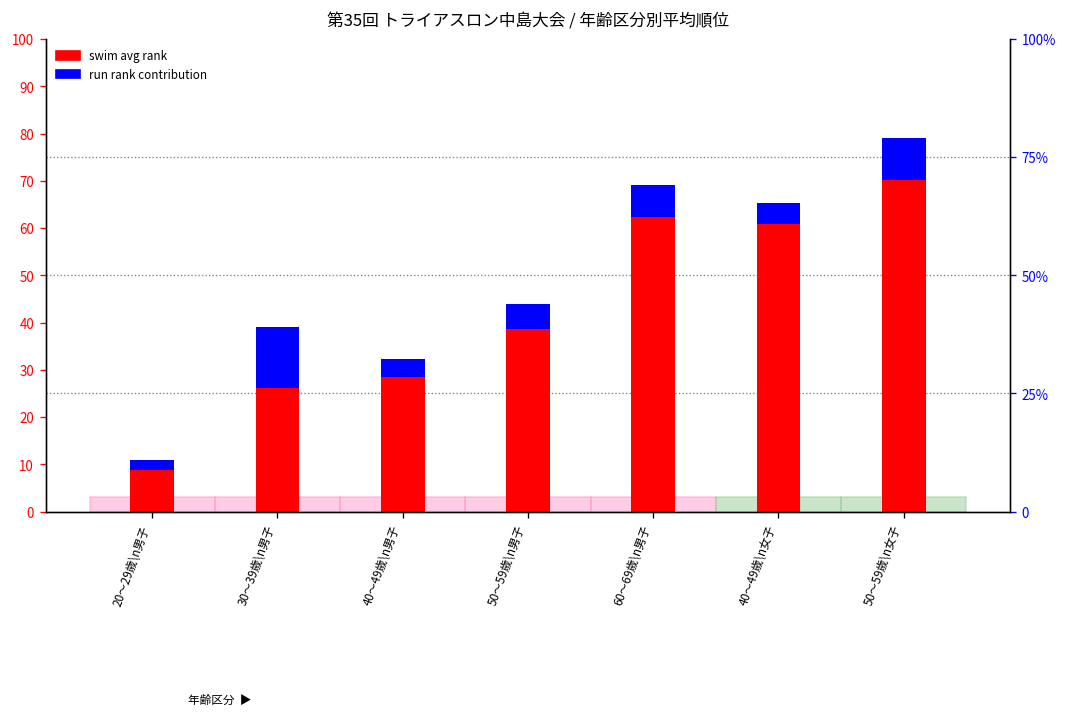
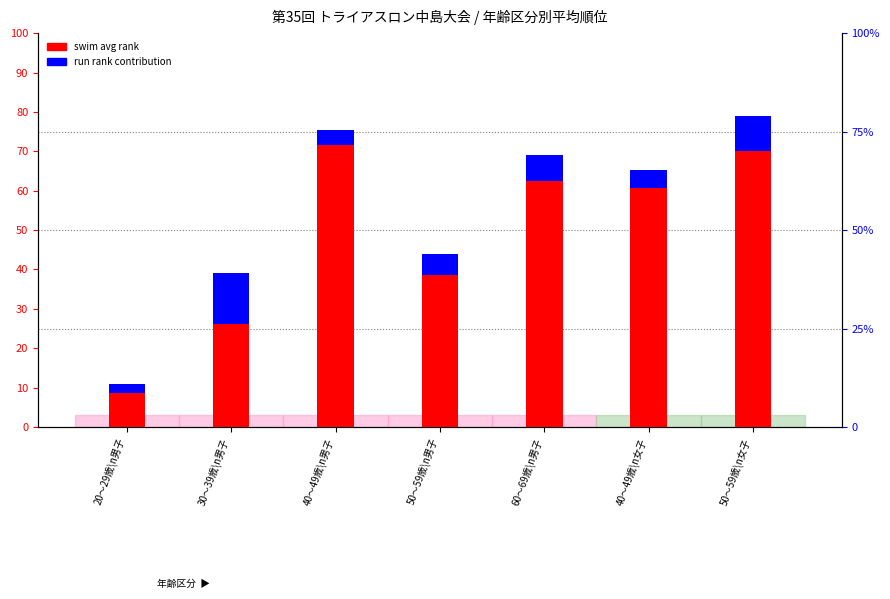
  {
    "swim avg rank": {
      "20～29歳\\n男子": 9,
      "30～39歳\\n男子": 26,
-     "40～49歳\\n男子": 28,
+     "40～49歳\\n男子": 72,
      "50～59歳\\n男子": 39,
      "60～69歳\\n男子": 62,
      "40～49歳\\n女子": 61,
      "50～59歳\\n女子": 70
    },
    "run rank contribution": {
      "20～29歳\\n男子": 2,
      "30～39歳\\n男子": 13,
      "40～49歳\\n男子": 4,
      "50～59歳\\n男子": 5,
      "60～69歳\\n男子": 7,
      "40～49歳\\n女子": 5,
      "50～59歳\\n女子": 9
    }
  }
